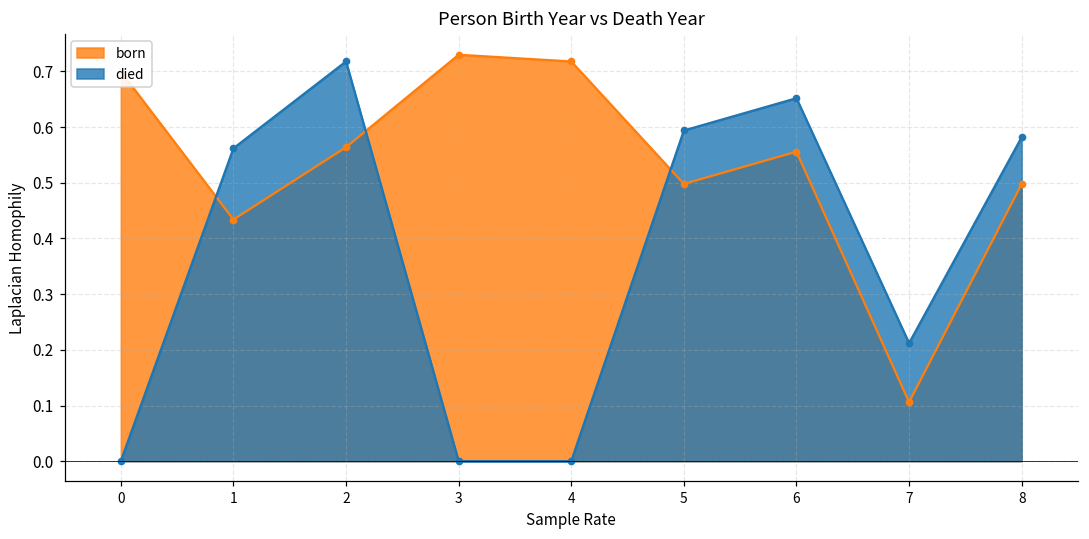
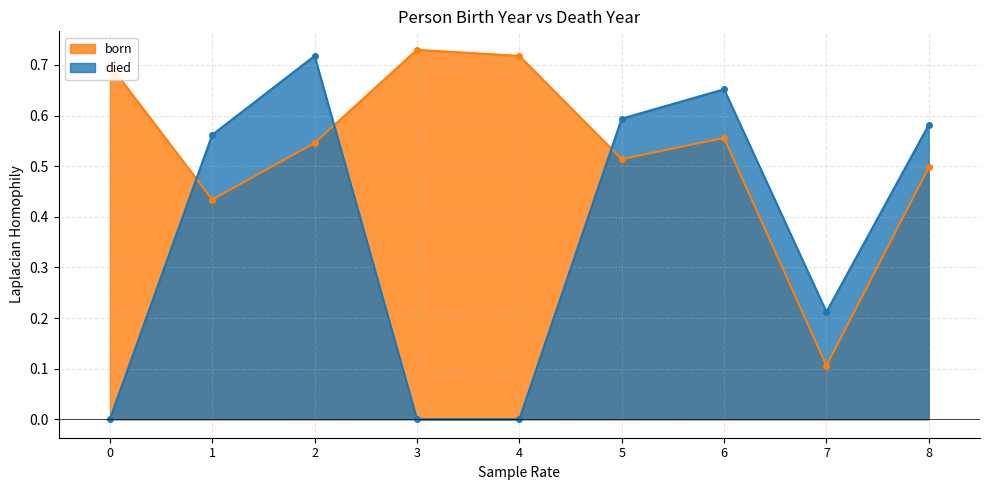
  {
    "born": {
      "1": 0.43,
-     "2": 0.56,
+     "2": 0.55,
      "3": 0.73,
      "4": 0.72,
-     "5": 0.50,
+     "5": 0.51,
      "6": 0.56,
      "7": 0.11,
      "8": 0.50
    },
    "died": {
      "0": 0.00,
      "1": 0.56,
      "2": 0.72,
      "3": 0.00,
      "4": 0.00,
      "5": 0.59,
      "6": 0.65,
      "7": 0.21,
      "8": 0.58
    }
  }
